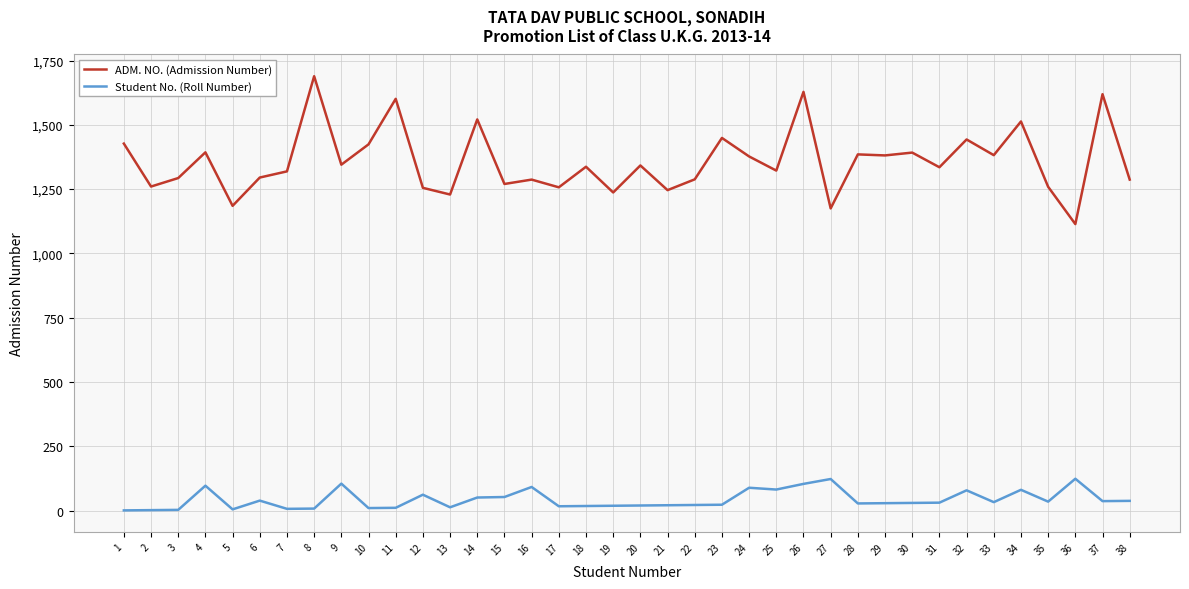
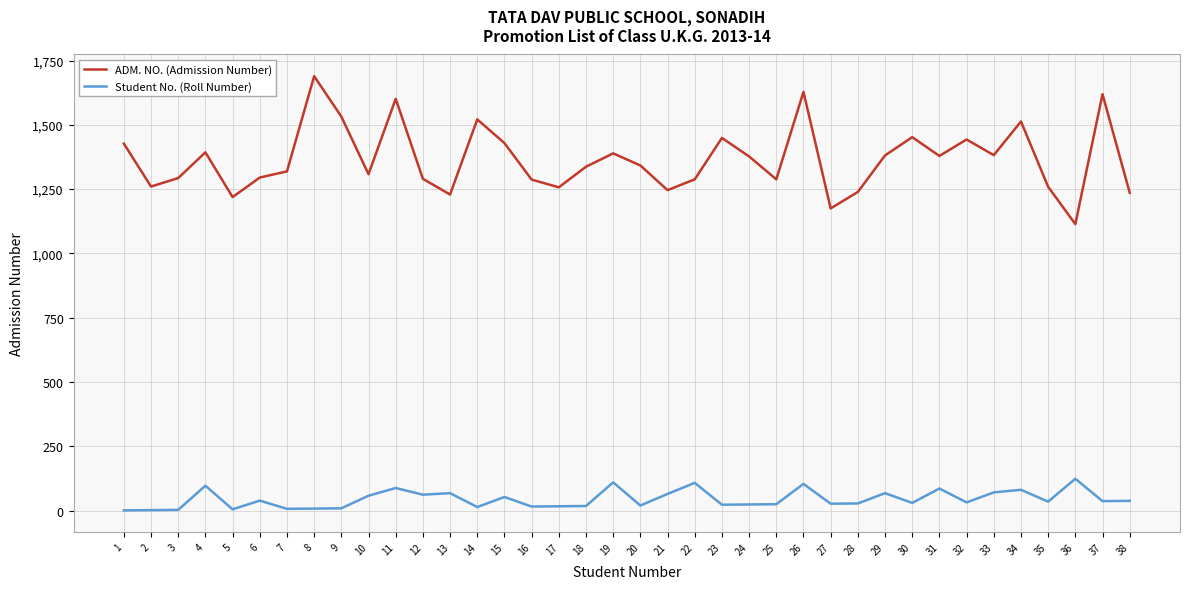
  {
    "ADM. NO. (Admission Number)": {
      "1": "1,430",
      "2": "1,260",
      "3": "1,290",
      "4": "1,390",
-     "5": "1,190",
+     "5": "1,220",
      "6": "1,300",
      "7": "1,320",
      "8": "1,690",
-     "9": "1,350",
-     "10": "1,420",
+     "9": "1,530",
+     "10": "1,310",
      "11": "1,600",
-     "12": "1,260",
+     "12": "1,290",
      "13": "1,230",
      "14": "1,520",
-     "15": "1,270",
+     "15": "1,430",
      "16": "1,290",
      "17": "1,260",
      "18": "1,340",
-     "19": "1,240",
+     "19": "1,390",
      "20": "1,340",
      "21": "1,250",
      "22": "1,290",
      "23": "1,450",
      "24": "1,380",
-     "25": "1,320",
+     "25": "1,290",
      "26": "1,630",
      "27": "1,180",
-     "28": "1,390",
+     "28": "1,240",
      "29": "1,380",
-     "30": "1,390",
-     "31": "1,340",
+     "30": "1,450",
+     "31": "1,380",
      "32": "1,440",
      "33": "1,380",
      "34": "1,510",
      "35": "1,260",
      "36": "1,110",
      "37": "1,620",
-     "38": "1,290"
+     "38": "1,240"
    },
    "Student No. (Roll Number)": {
      "1": "0",
      "2": "0",
      "3": "0",
      "4": "100",
      "5": "10",
      "6": "40",
      "7": "10",
      "8": "10",
-     "9": "110",
-     "10": "10",
-     "11": "10",
+     "9": "10",
+     "10": "60",
+     "11": "90",
      "12": "60",
-     "13": "10",
-     "14": "50",
+     "13": "70",
+     "14": "10",
      "15": "50",
-     "16": "90",
+     "16": "20",
      "17": "20",
      "18": "20",
-     "19": "20",
+     "19": "110",
      "20": "20",
-     "21": "20",
-     "22": "20",
+     "21": "70",
+     "22": "110",
      "23": "20",
-     "24": "90",
-     "25": "80",
+     "24": "20",
+     "25": "30",
      "26": "100",
-     "27": "120",
+     "27": "30",
      "28": "30",
-     "29": "30",
+     "29": "70",
      "30": "30",
-     "31": "30",
-     "32": "80",
-     "33": "30",
+     "31": "90",
+     "32": "30",
+     "33": "70",
      "34": "80",
      "35": "40",
      "36": "120",
      "37": "40",
      "38": "40"
    }
  }
